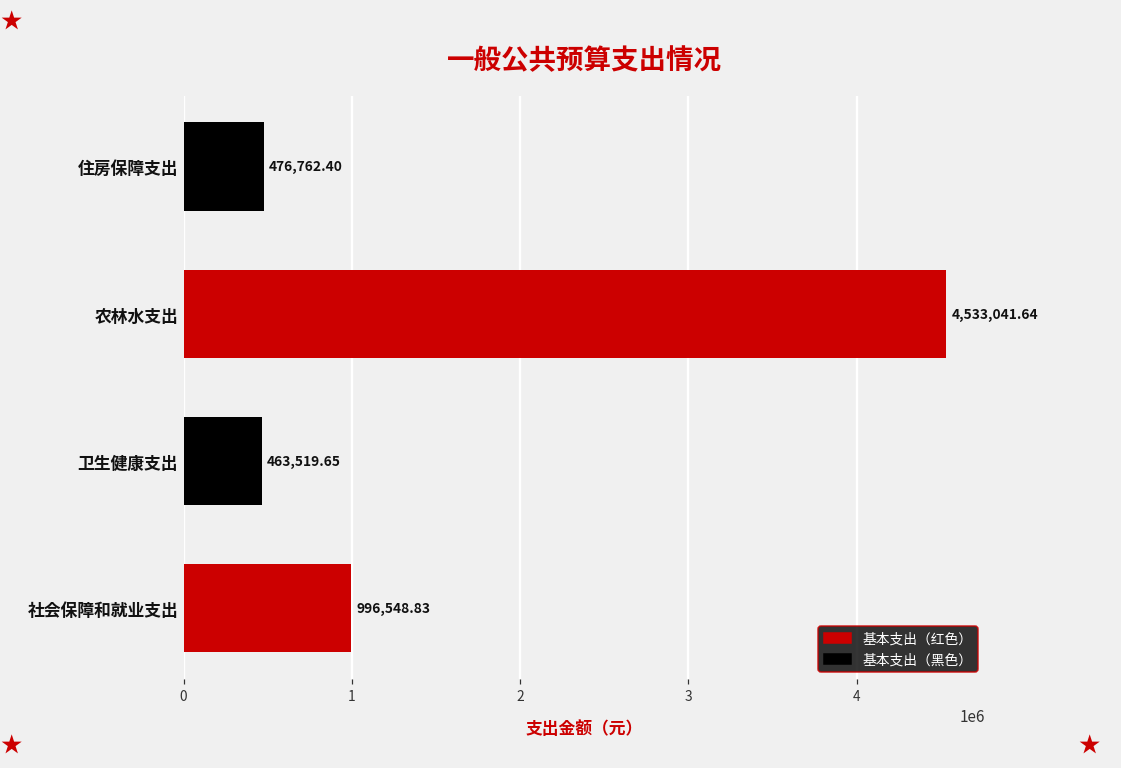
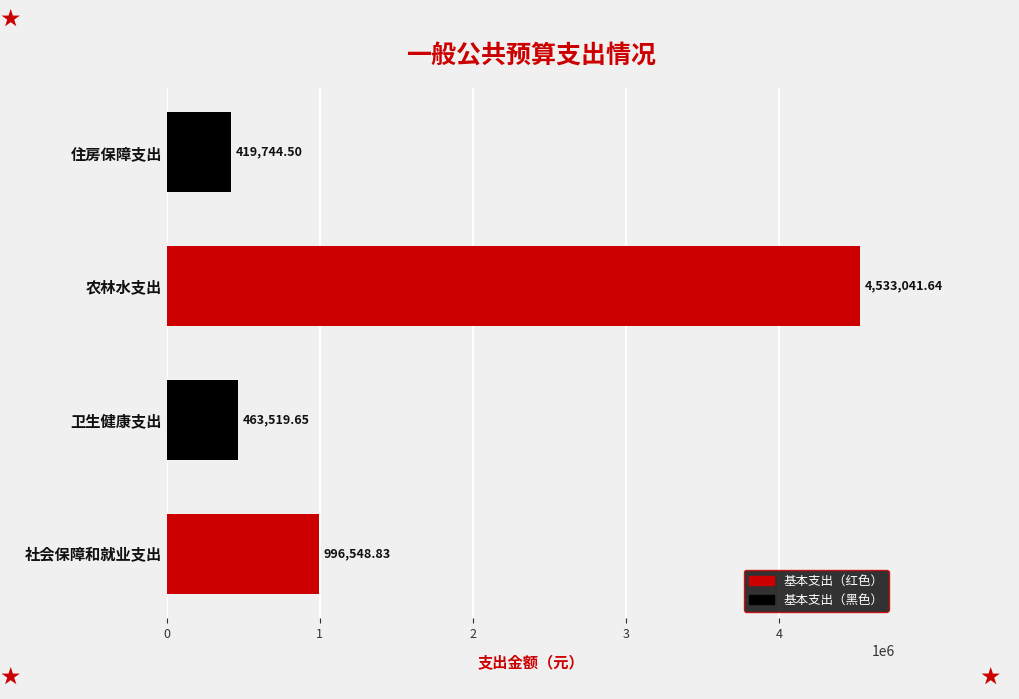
  {
-   "住房保障支出": "476,762.40",
+   "住房保障支出": "419,744.50",
    "农林水支出": "4,533,041.64",
    "卫生健康支出": "463,519.65",
    "社会保障和就业支出": "996,548.83"
  }
